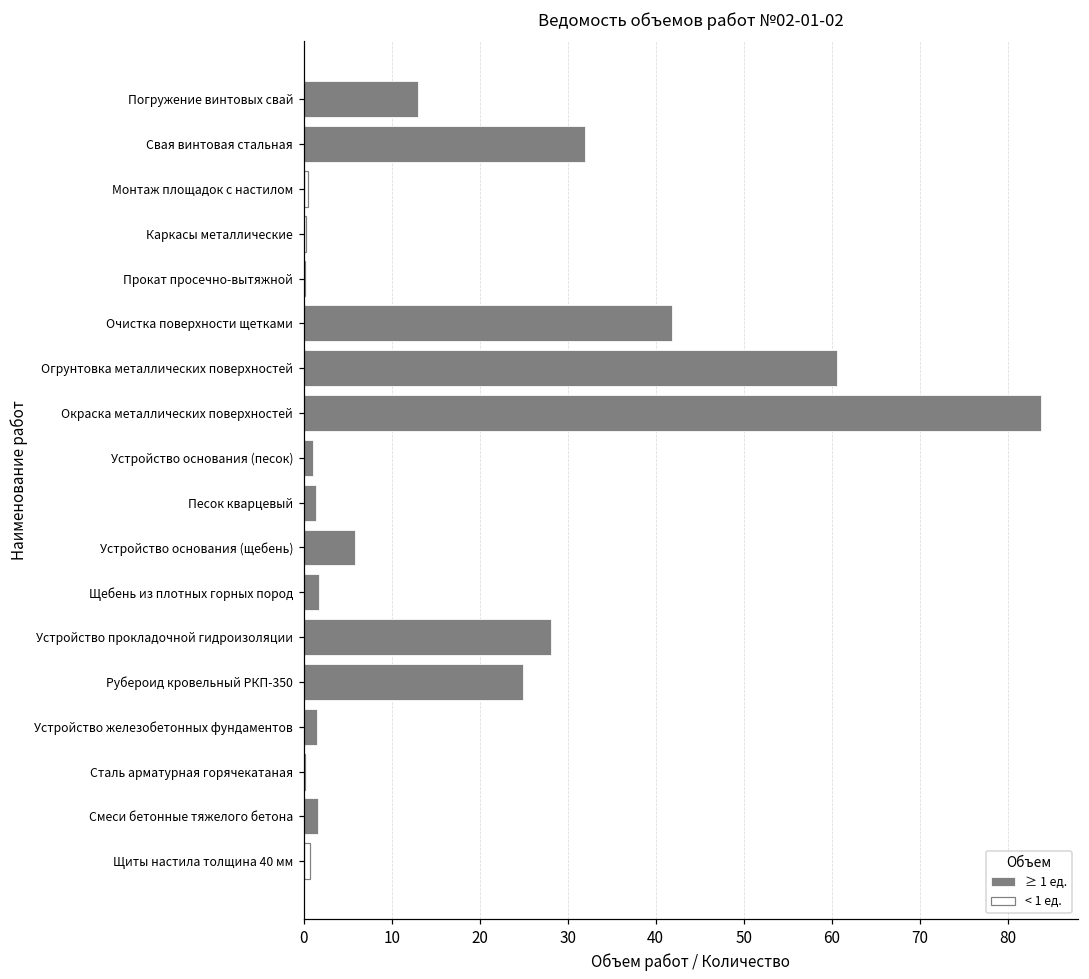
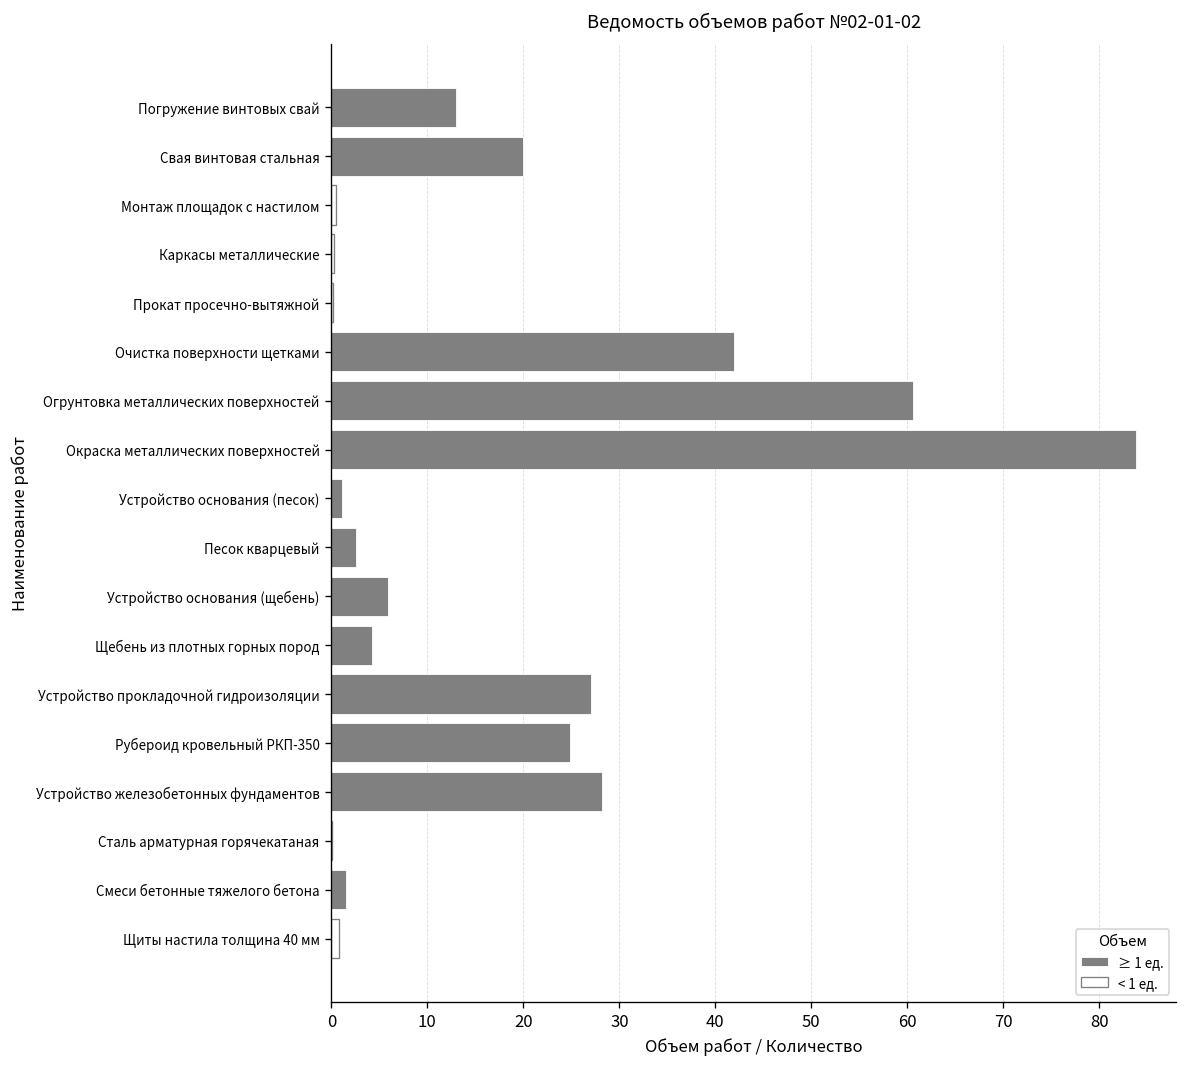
  {
    "≥ 1 ед.": {
      "Погружение винтовых свай": 13,
-     "Свая винтовая стальная": 32,
+     "Свая винтовая стальная": 20,
      "Монтаж площадок с настилом": 0,
      "Каркасы металлические": 0,
      "Прокат просечно-вытяжной": 0,
      "Очистка поверхности щетками": 42,
      "Огрунтовка металлических поверхностей": 61,
      "Окраска металлических поверхностей": 84,
      "Устройство основания (песок)": 1,
-     "Песок кварцевый": 1,
+     "Песок кварцевый": 3,
      "Устройство основания (щебень)": 6,
-     "Щебень из плотных горных пород": 2,
-     "Устройство прокладочной гидроизоляции": 28,
+     "Щебень из плотных горных пород": 4,
+     "Устройство прокладочной гидроизоляции": 27,
      "Рубероид кровельный РКП-350": 25,
-     "Устройство железобетонных фундаментов": 2,
+     "Устройство железобетонных фундаментов": 28,
      "Сталь арматурная горячекатаная": 0,
      "Смеси бетонные тяжелого бетона": 2,
      "Щиты настила толщина 40 мм": 0
    },
    "< 1 ед.": {
      "Погружение винтовых свай": 0,
      "Свая винтовая стальная": 0,
      "Монтаж площадок с настилом": 0,
      "Очистка поверхности щетками": 0,
      "Огрунтовка металлических поверхностей": 0,
      "Окраска металлических поверхностей": 0,
      "Устройство основания (песок)": 0,
      "Песок кварцевый": 0,
      "Устройство основания (щебень)": 0,
      "Щебень из плотных горных пород": 0,
      "Устройство прокладочной гидроизоляции": 0,
      "Рубероид кровельный РКП-350": 0,
      "Устройство железобетонных фундаментов": 0,
      "Смеси бетонные тяжелого бетона": 0,
      "Щиты настила толщина 40 мм": 1
    }
  }
